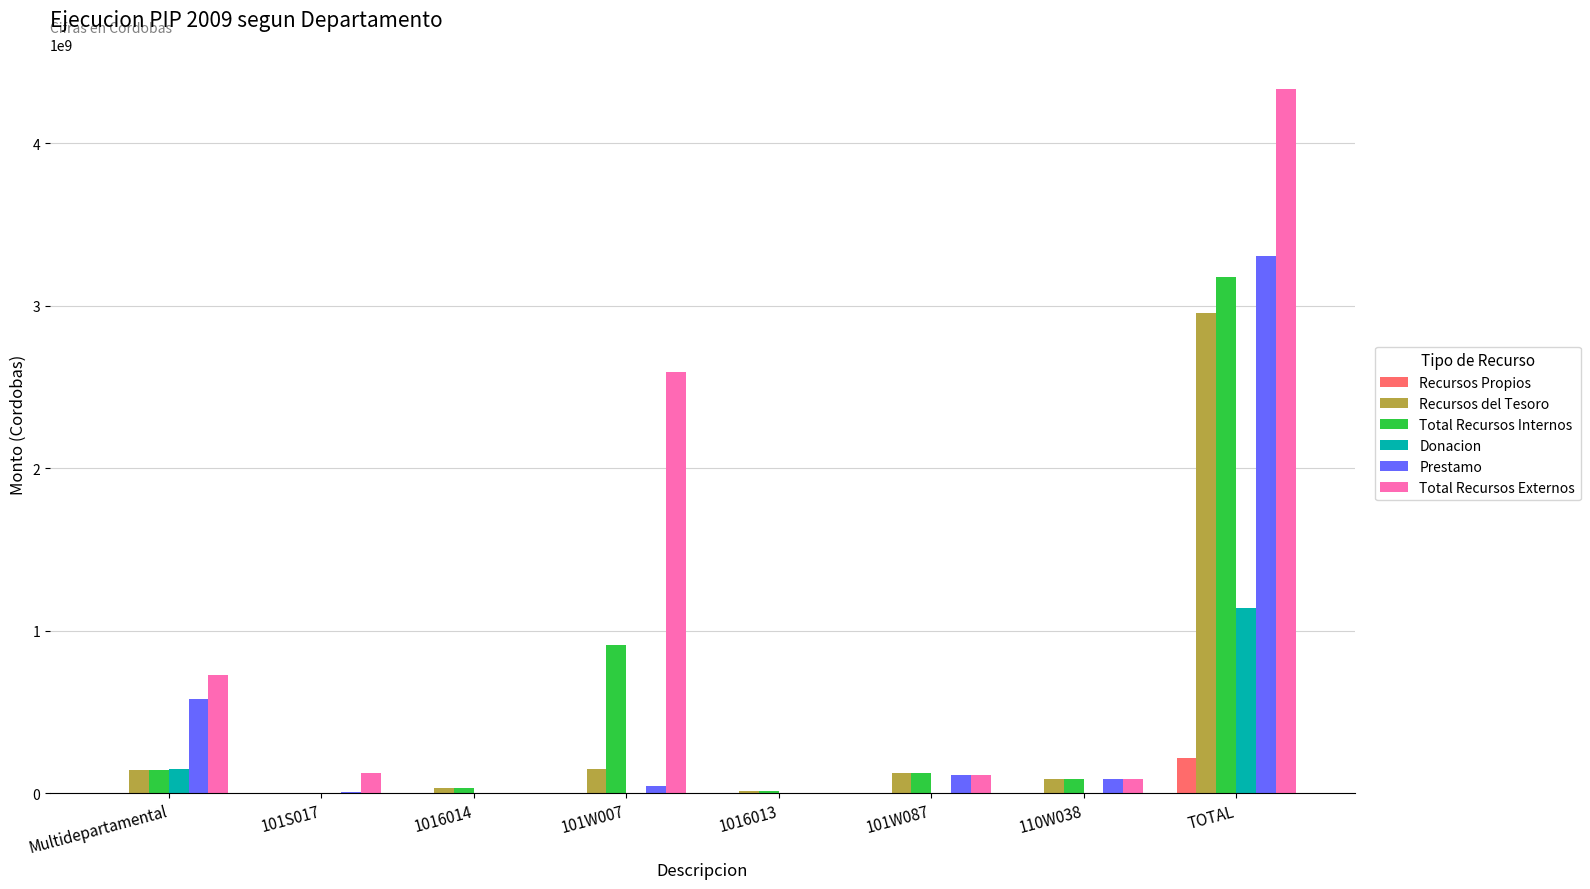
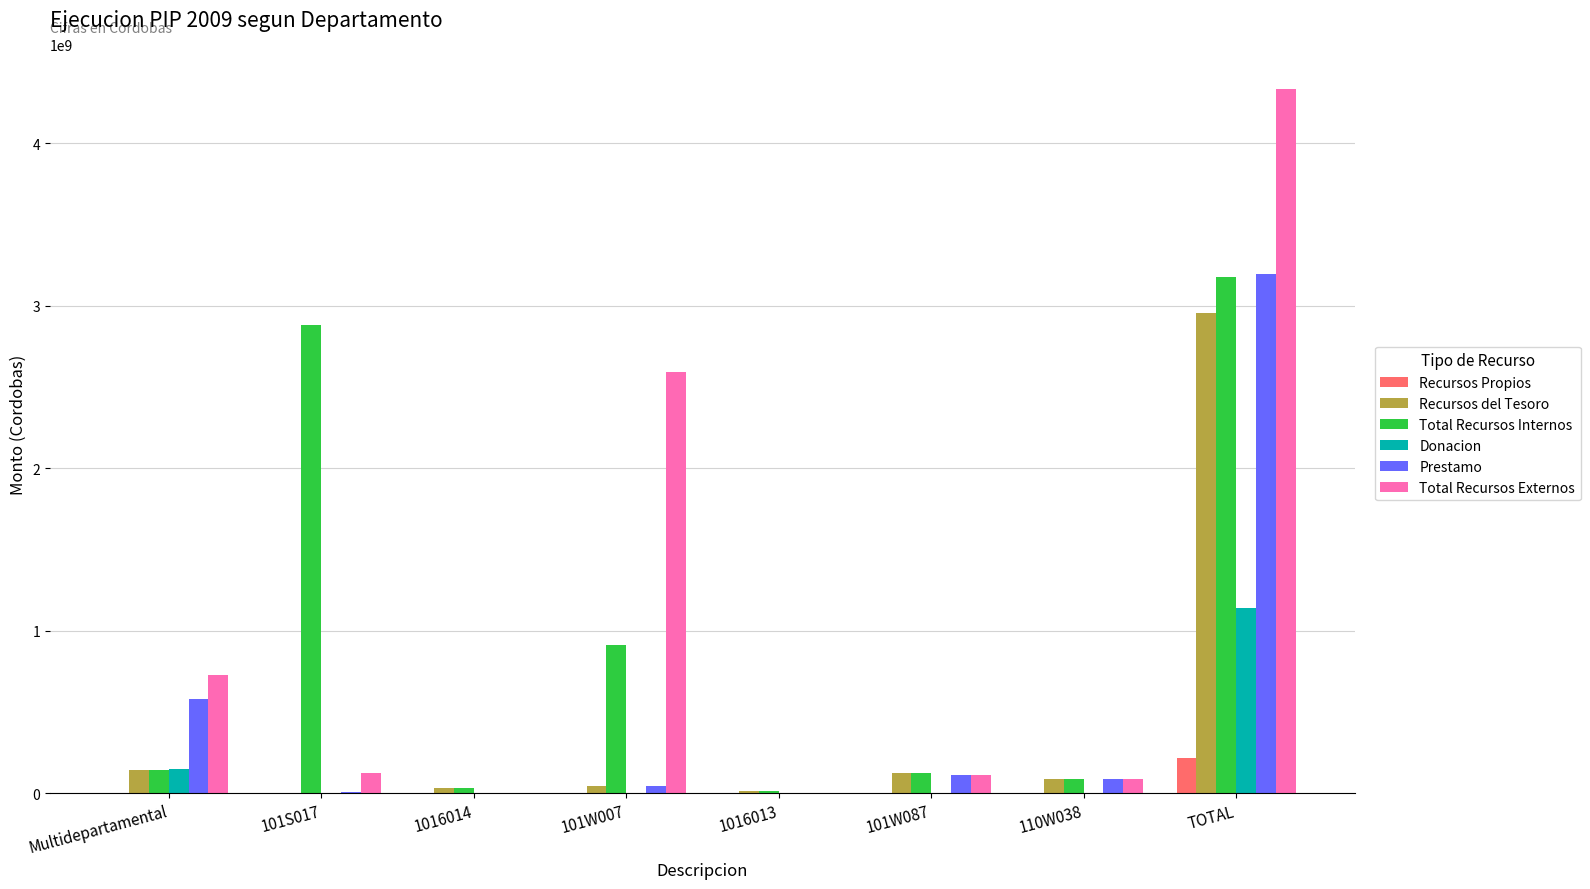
  {
    "Recursos Propios": {
      "Multidepartamental": 0,
      "101S017": 0,
      "1016014": 0,
      "101W007": 0,
      "1016013": 0,
      "101W087": 0,
      "110W038": 0,
      "TOTAL": 220000000
    },
    "Recursos del Tesoro": {
      "Multidepartamental": 140000000,
      "1016014": 30000000,
-     "101W007": 150000000,
+     "101W007": 50000000,
      "101W087": 130000000,
      "110W038": 90000000,
      "TOTAL": 2960000000
    },
    "Total Recursos Internos": {
      "Multidepartamental": 140000000,
-     "101S017": 0,
+     "101S017": 2880000000,
      "1016014": 30000000,
      "101W007": 910000000,
      "101W087": 130000000,
      "110W038": 90000000,
      "TOTAL": 3170000000
    },
    "Donacion": {
      "Multidepartamental": 150000000,
      "101S017": 0,
      "1016014": 0,
      "101W007": 0,
      "1016013": 0,
      "101W087": 0,
      "110W038": 0,
      "TOTAL": 1140000000
    },
    "Prestamo": {
      "Multidepartamental": 580000000,
      "1016014": 0,
      "101W007": 50000000,
      "1016013": 0,
      "101W087": 110000000,
      "110W038": 90000000,
-     "TOTAL": 3310000000
+     "TOTAL": 3190000000
    },
    "Total Recursos Externos": {
      "Multidepartamental": 730000000,
      "101S017": 130000000,
      "1016014": 0,
      "101W007": 2590000000,
      "1016013": 0,
      "101W087": 110000000,
      "110W038": 90000000,
      "TOTAL": 4330000000
    }
  }
